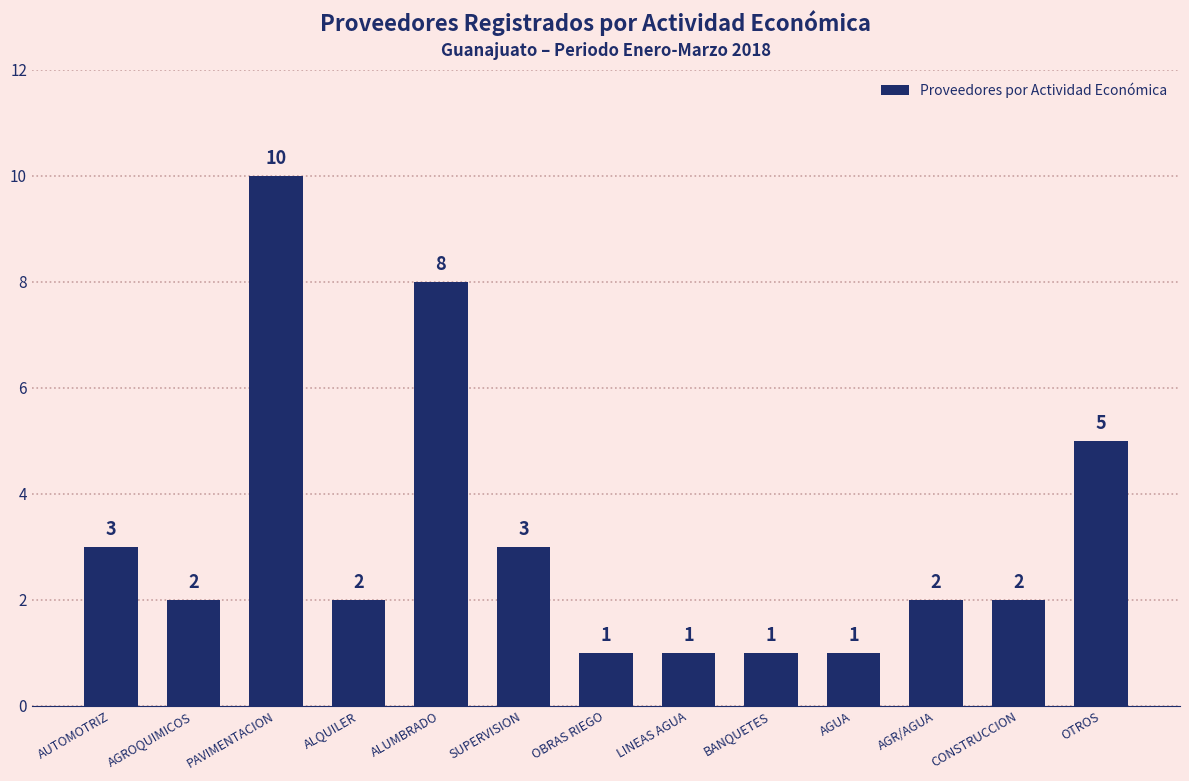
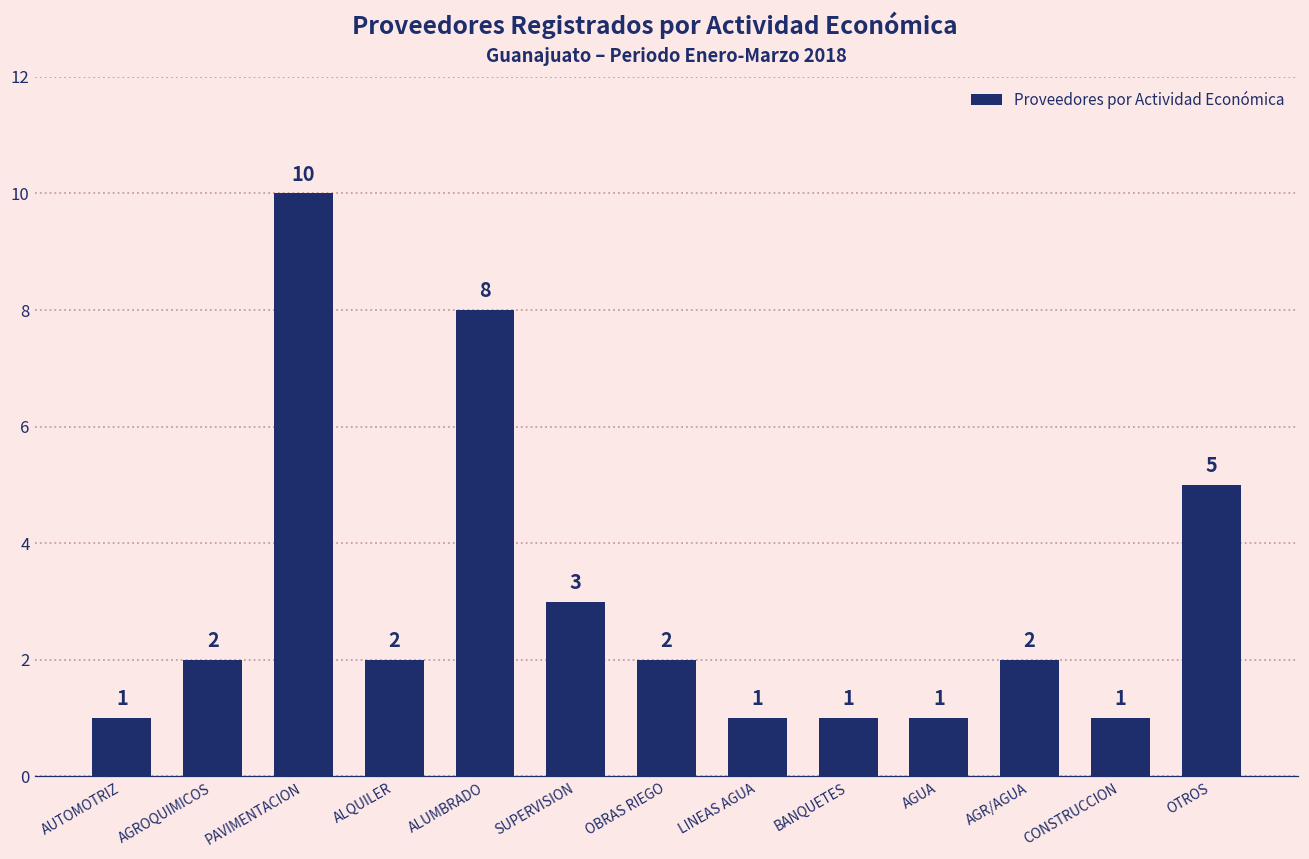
  {
-   "AUTOMOTRIZ": 3,
+   "AUTOMOTRIZ": 1,
    "AGROQUIMICOS": 2,
    "PAVIMENTACION": 10,
    "ALQUILER": 2,
    "ALUMBRADO": 8,
    "SUPERVISION": 3,
-   "OBRAS RIEGO": 1,
+   "OBRAS RIEGO": 2,
    "LINEAS AGUA": 1,
    "BANQUETES": 1,
    "AGUA": 1,
    "AGR/AGUA": 2,
-   "CONSTRUCCION": 2,
+   "CONSTRUCCION": 1,
    "OTROS": 5
  }
